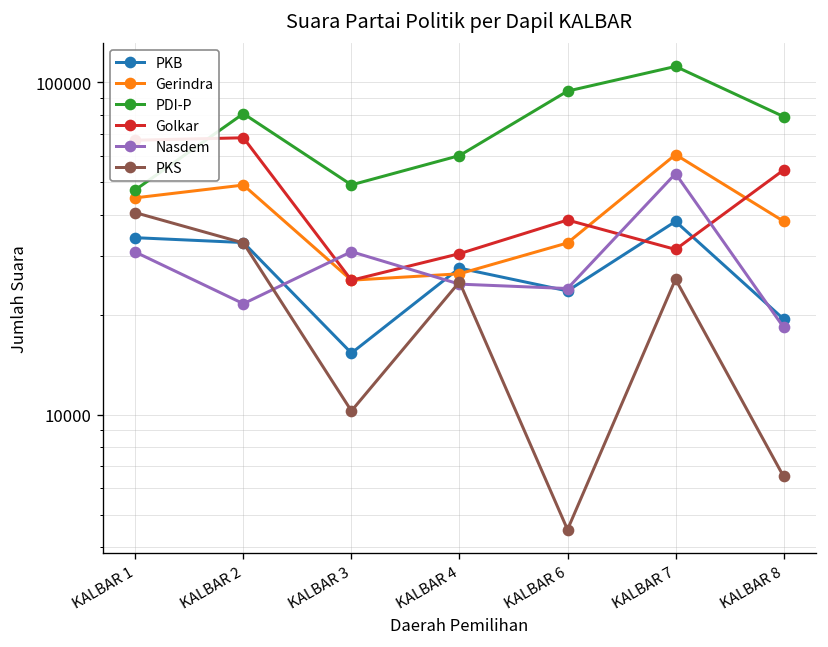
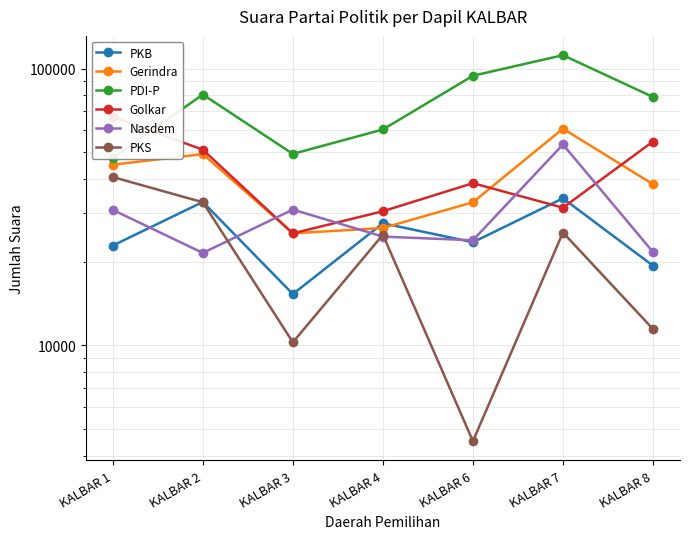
  {
    "PKB": {
-     "KALBAR 1": 34000,
+     "KALBAR 1": 23000,
      "KALBAR 3": 15000,
      "KALBAR 4": 28000,
-     "KALBAR 7": 38000,
+     "KALBAR 7": 34000,
      "KALBAR 8": 19000
    },
    "Gerindra": {
      "KALBAR 1": 45000,
      "KALBAR 2": 49000,
      "KALBAR 4": 27000,
      "KALBAR 6": 33000,
      "KALBAR 7": 61000,
      "KALBAR 8": 38000
    },
    "PDI-P": {
      "KALBAR 2": 81000,
      "KALBAR 3": 49000,
      "KALBAR 4": 60000,
      "KALBAR 6": 94000,
      "KALBAR 7": 112000,
      "KALBAR 8": 79000
    },
    "Golkar": {
-     "KALBAR 2": 68000,
+     "KALBAR 2": 51000,
      "KALBAR 4": 31000,
      "KALBAR 6": 39000,
      "KALBAR 7": 31000,
      "KALBAR 8": 55000
    },
    "Nasdem": {
      "KALBAR 1": 31000,
      "KALBAR 2": 22000,
      "KALBAR 3": 31000,
      "KALBAR 7": 53000,
-     "KALBAR 8": 18000
+     "KALBAR 8": 22000
    },
    "PKS": {
      "KALBAR 1": 41000,
      "KALBAR 3": 10300,
      "KALBAR 6": 4500,
      "KALBAR 7": 26000,
-     "KALBAR 8": 6500
+     "KALBAR 8": 11500
    }
  }
